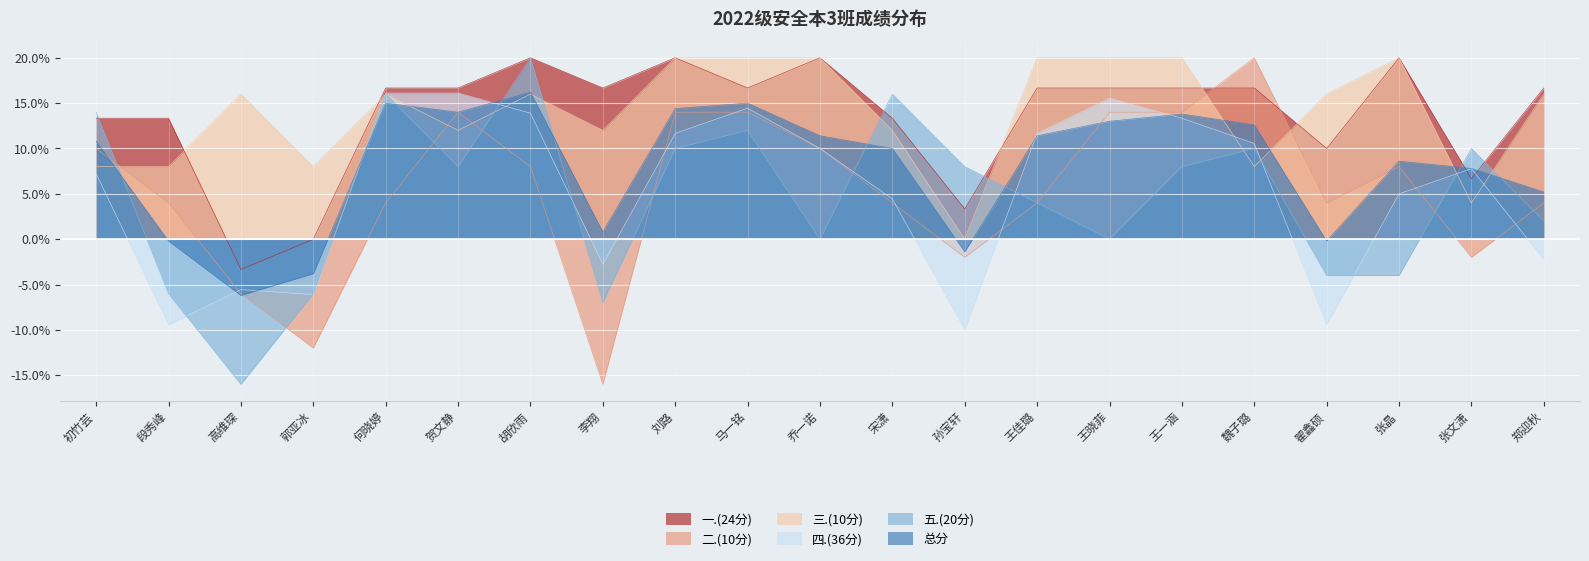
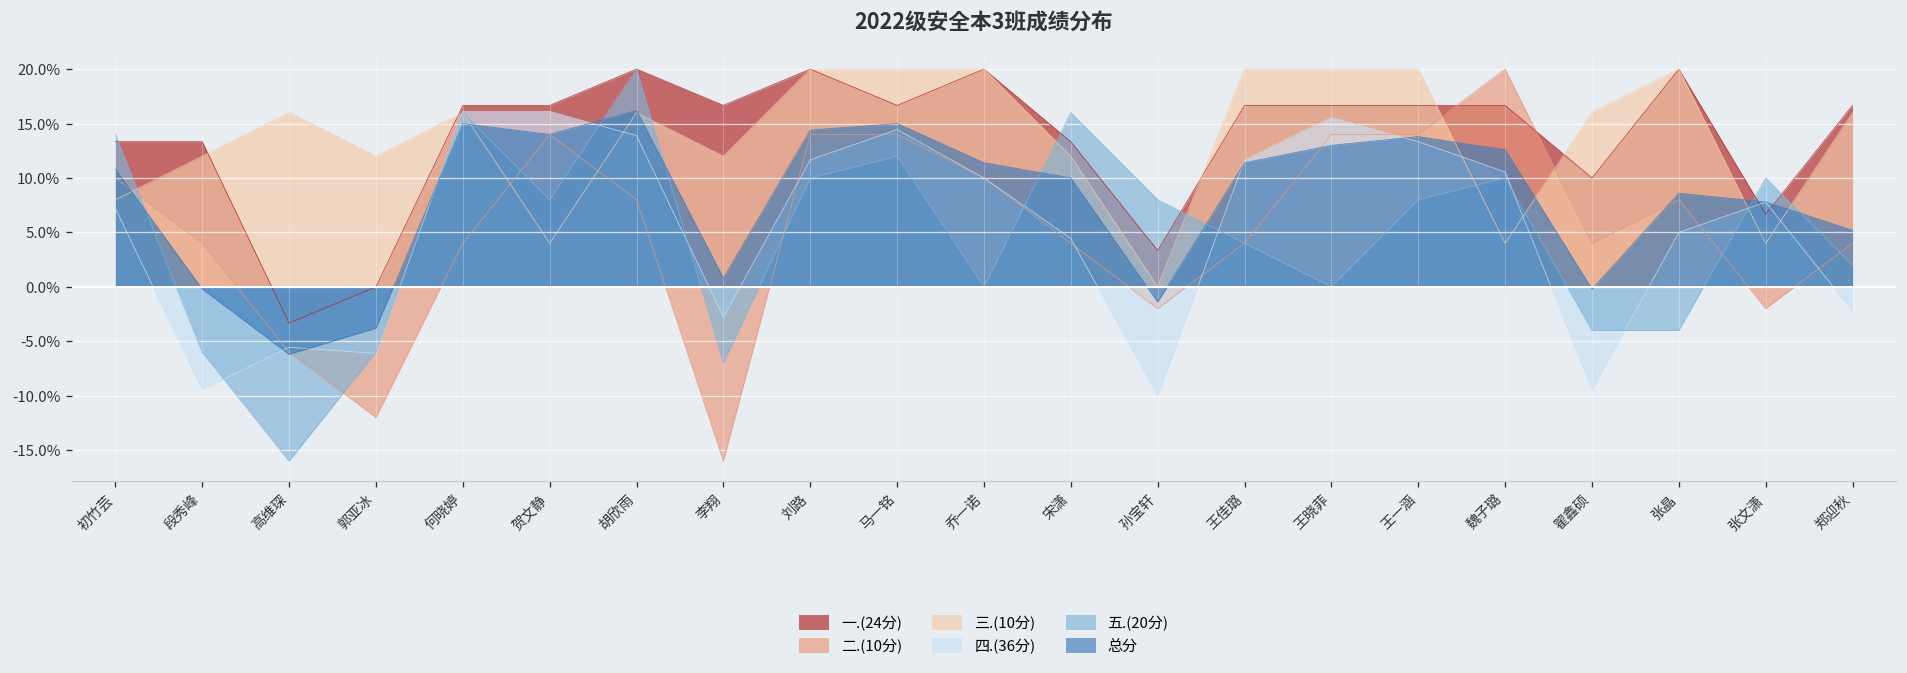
  {
    "三.(10分)": {
      "初竹芸": "8%",
-     "段秀峰": "8%",
+     "段秀峰": "12%",
      "高维琛": "16%",
-     "郭亚冰": "8%",
-     "贺文静": "12%",
+     "郭亚冰": "12%",
+     "贺文静": "4%",
      "李翔": "12%",
      "马一铭": "20%",
      "宋潇": "12%",
      "王佳璐": "20%",
      "王晓菲": "20%",
      "王一涵": "20%",
-     "魏子璐": "8%",
+     "魏子璐": "4%",
      "翟鑫硕": "16%",
      "张文潇": "4%",
      "郑迎秋": "16%"
    }
  }
